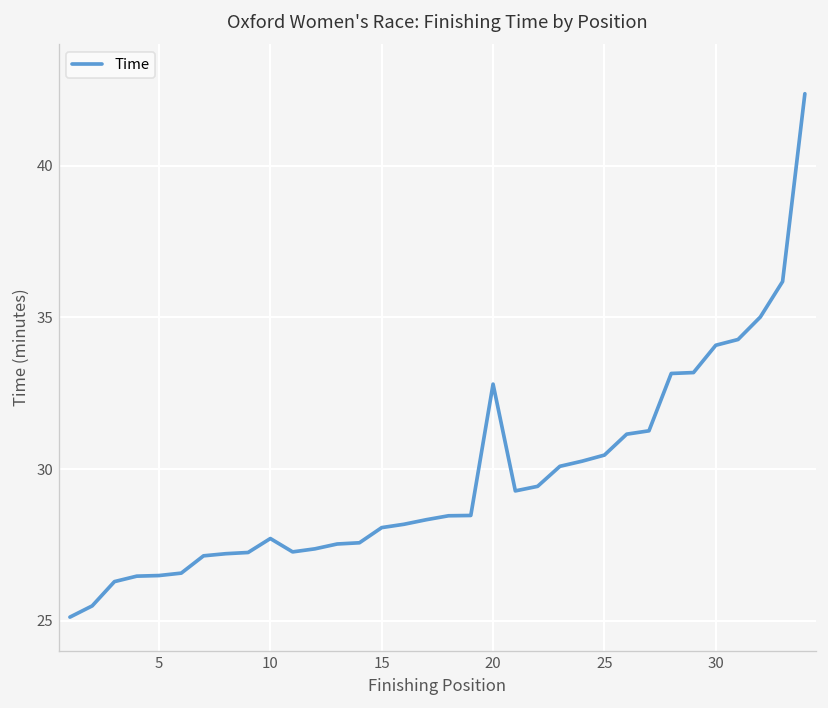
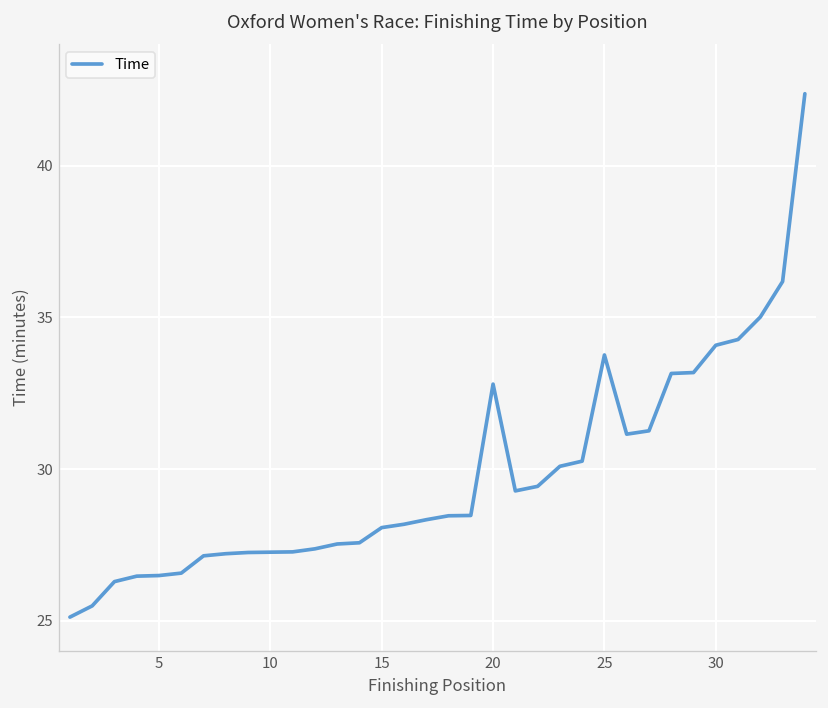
  {
    "5": 26.5,
-   "10": 27.7,
+   "10": 27.3,
    "15": 28.1,
    "20": 32.8,
-   "25": 30.5,
+   "25": 33.8,
    "30": 34.1
  }
